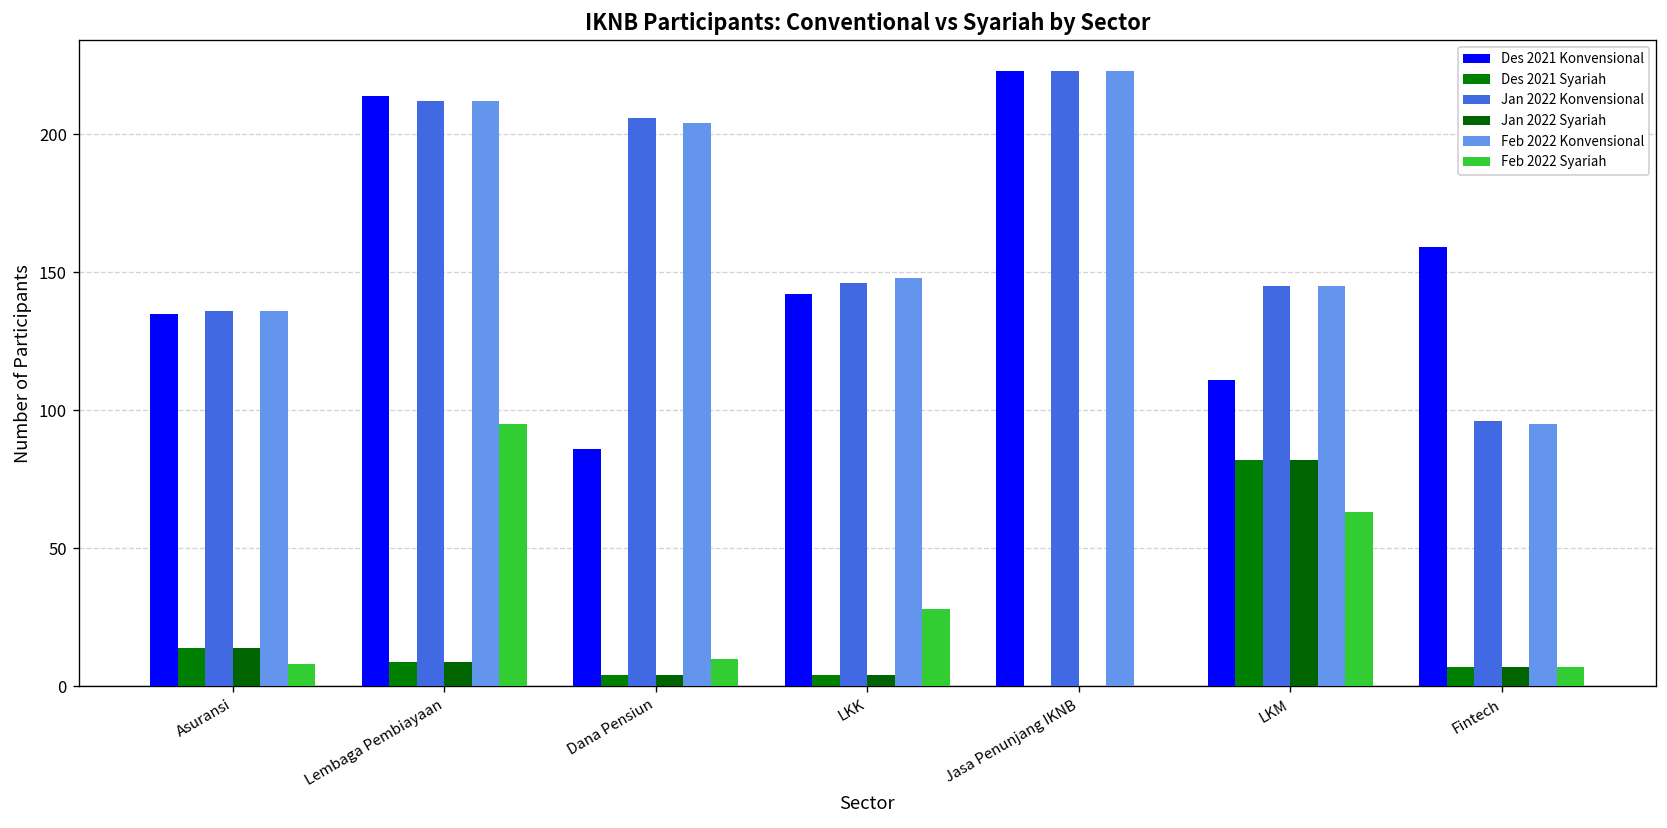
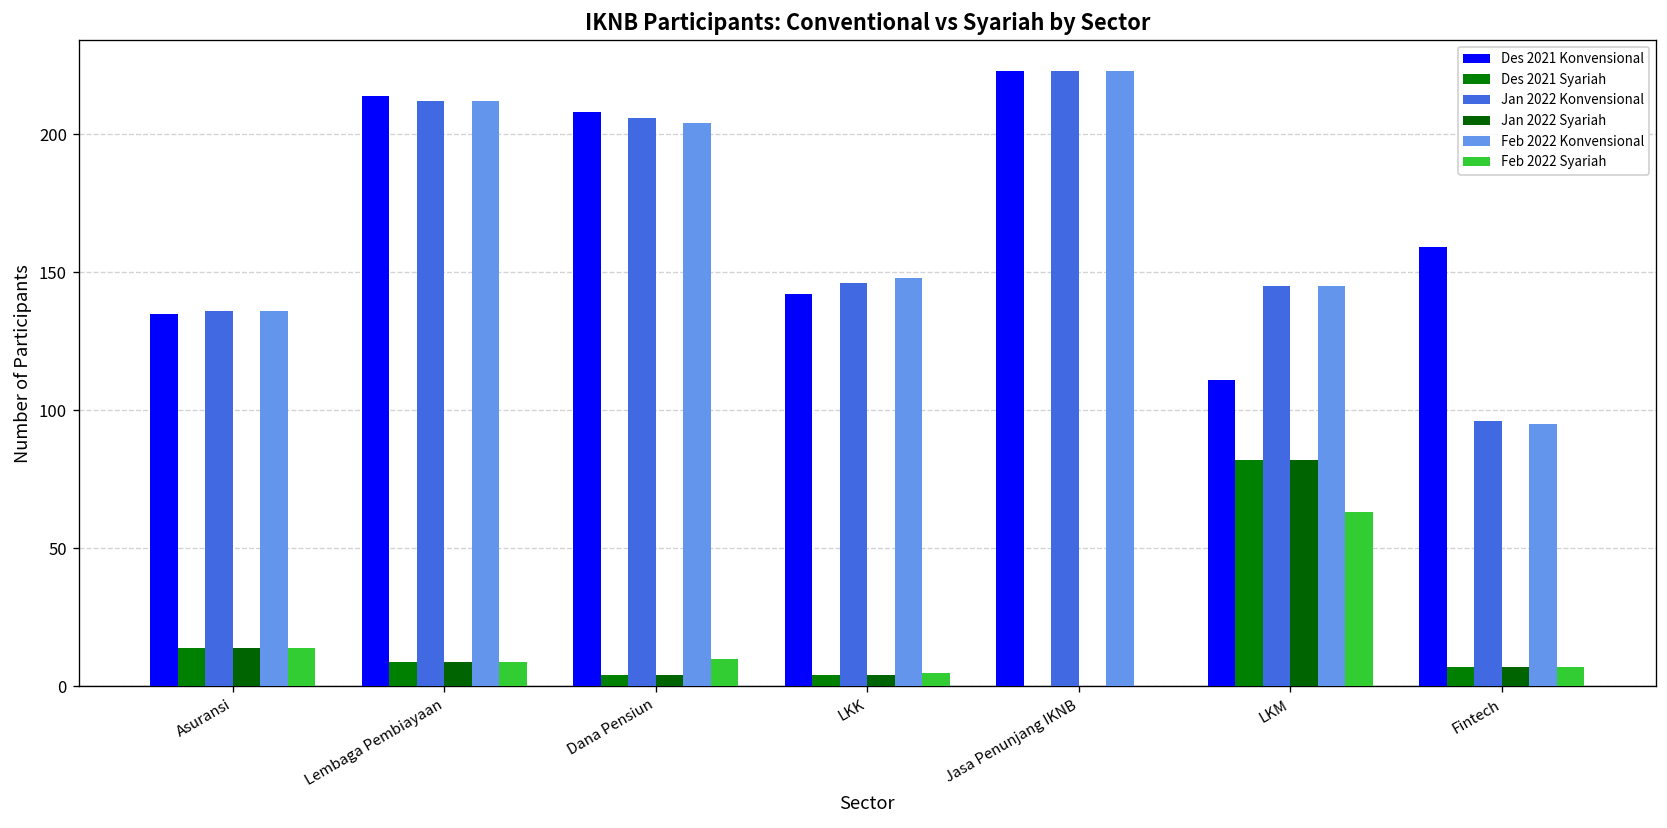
  {
    "Des 2021 Konvensional": {
      "Asuransi": 135,
      "Lembaga Pembiayaan": 214,
-     "Dana Pensiun": 86,
+     "Dana Pensiun": 208,
      "LKK": 142,
      "Jasa Penunjang IKNB": 223,
      "LKM": 111,
      "Fintech": 159
    },
    "Feb 2022 Syariah": {
-     "Asuransi": 8,
-     "Lembaga Pembiayaan": 95,
+     "Asuransi": 14,
+     "Lembaga Pembiayaan": 9,
      "Dana Pensiun": 10,
-     "LKK": 28,
+     "LKK": 5,
      "Jasa Penunjang IKNB": 0,
      "LKM": 63,
      "Fintech": 7
    }
  }
